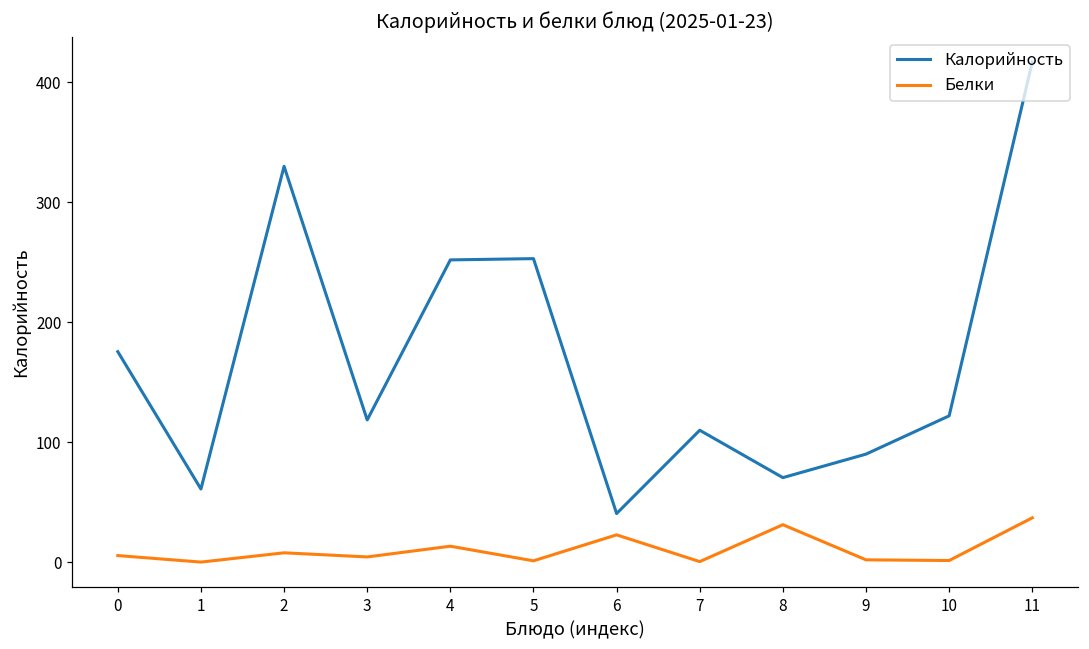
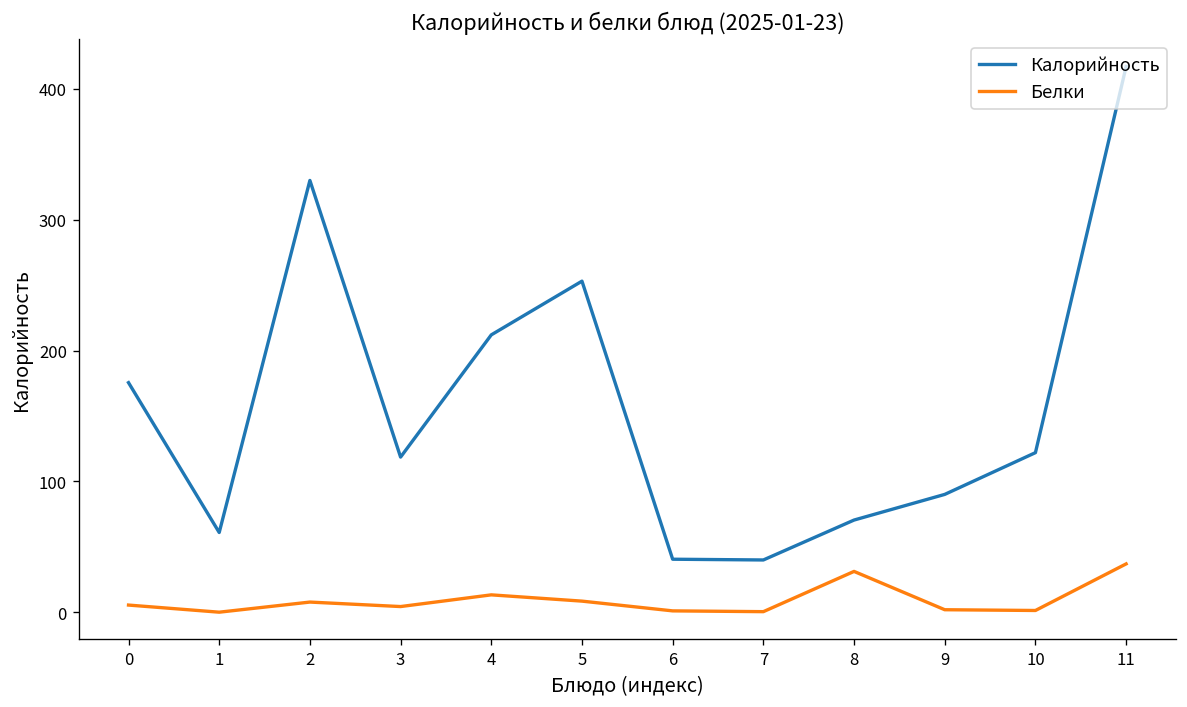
  {
    "Калорийность": {
      "0": 176,
      "1": 61,
      "2": 330,
      "3": 119,
-     "4": 252,
+     "4": 212,
      "5": 253,
      "6": 41,
-     "7": 110,
+     "7": 40,
      "8": 71,
      "9": 90,
      "10": 122
    },
    "Белки": {
      "0": 6,
      "1": 0,
      "2": 8,
      "3": 4,
      "4": 13,
-     "5": 1,
-     "6": 23,
+     "5": 9,
+     "6": 1,
      "7": 1,
      "8": 31,
      "9": 2,
      "10": 1,
      "11": 37
    }
  }
